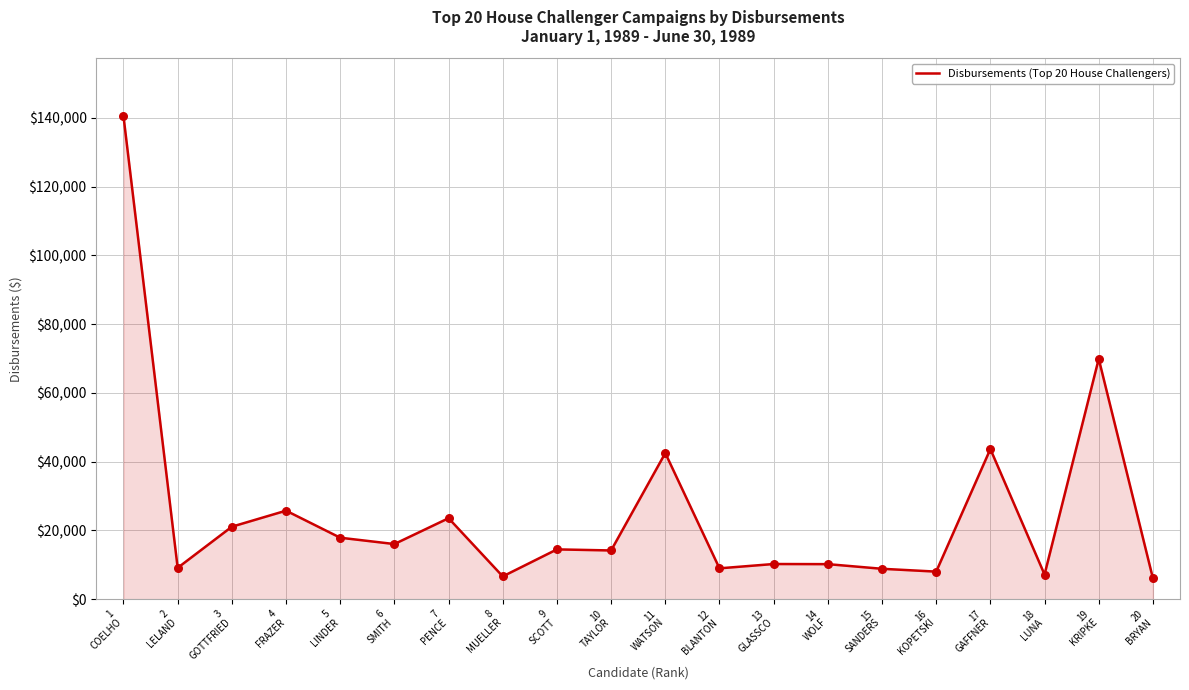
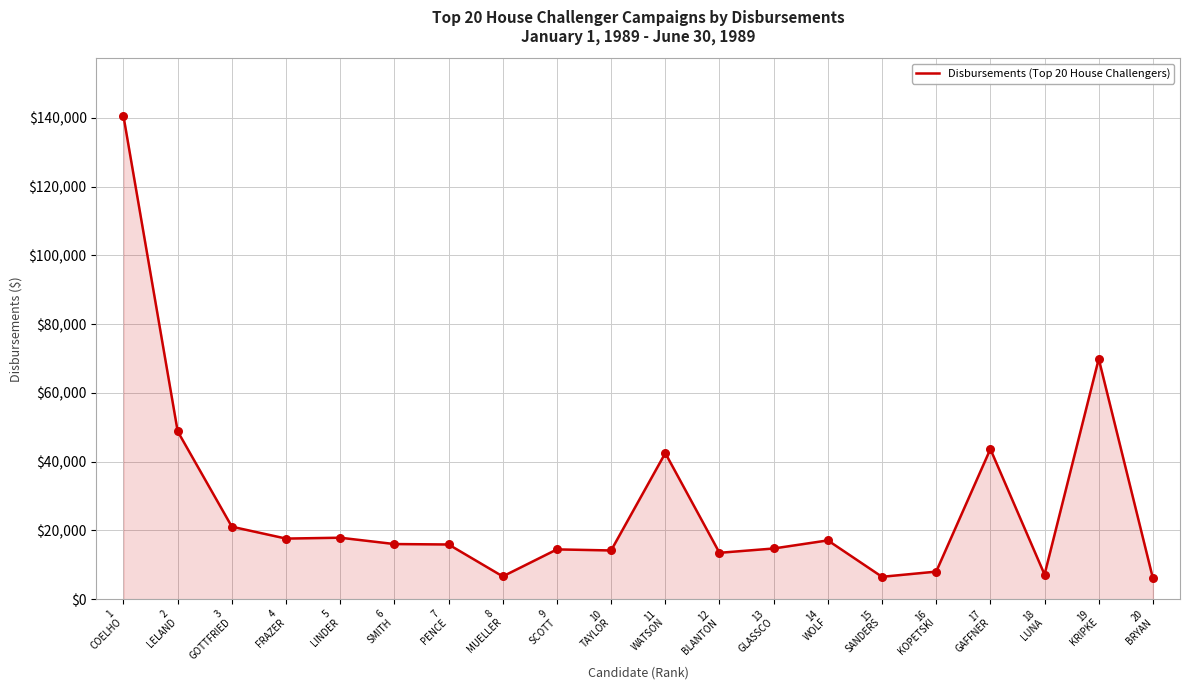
  {
    "1 COELHO": "$140,000",
-   "2 LELAND": "$9,000",
+   "2 LELAND": "$49,000",
    "3 GOTTFRIED": "$21,000",
-   "4 FRAZER": "$26,000",
+   "4 FRAZER": "$18,000",
    "5 LINDER": "$18,000",
    "6 SMITH": "$16,000",
-   "7 PENCE": "$24,000",
+   "7 PENCE": "$16,000",
    "8 MUELLER": "$7,000",
    "9 SCOTT": "$14,000",
    "10 TAYLOR": "$14,000",
    "11 WATSON": "$42,000",
-   "12 BLANTON": "$9,000",
-   "13 GLASSCO": "$10,000",
-   "14 WOLF": "$10,000",
-   "15 SANDERS": "$9,000",
+   "12 BLANTON": "$13,000",
+   "13 GLASSCO": "$15,000",
+   "14 WOLF": "$17,000",
+   "15 SANDERS": "$6,000",
    "16 KOPETSKI": "$8,000",
    "17 GAFFNER": "$44,000",
    "18 LUNA": "$7,000",
    "19 KRIPKE": "$70,000",
    "20 BRYAN": "$6,000"
  }
